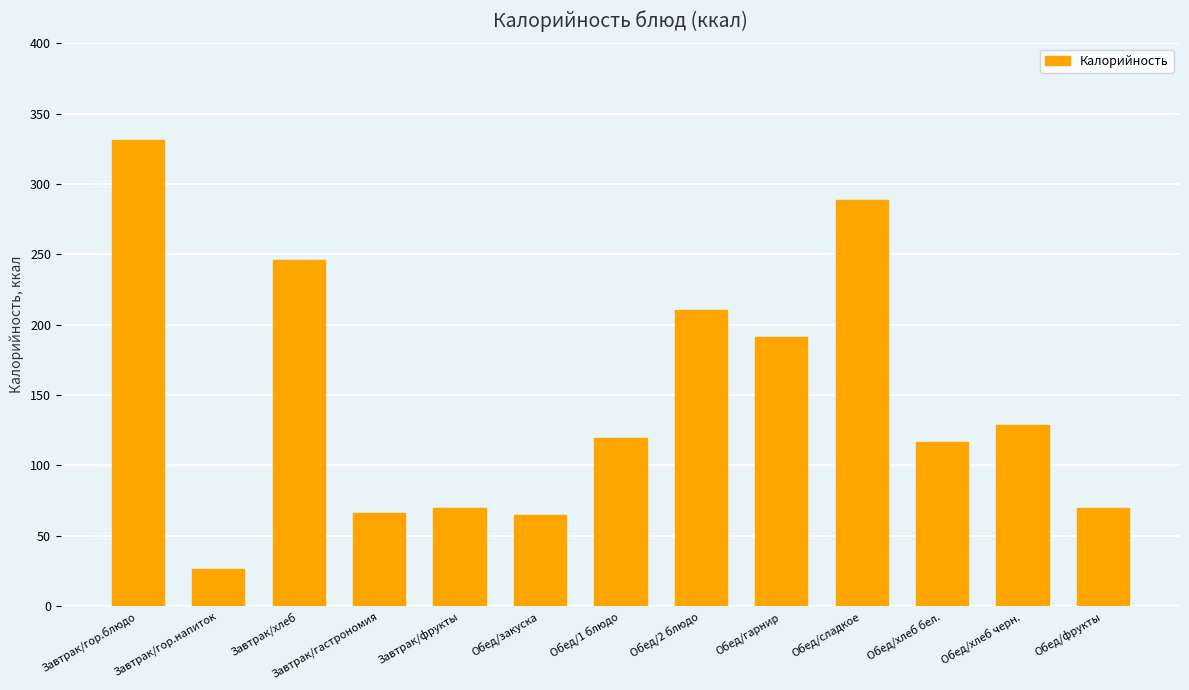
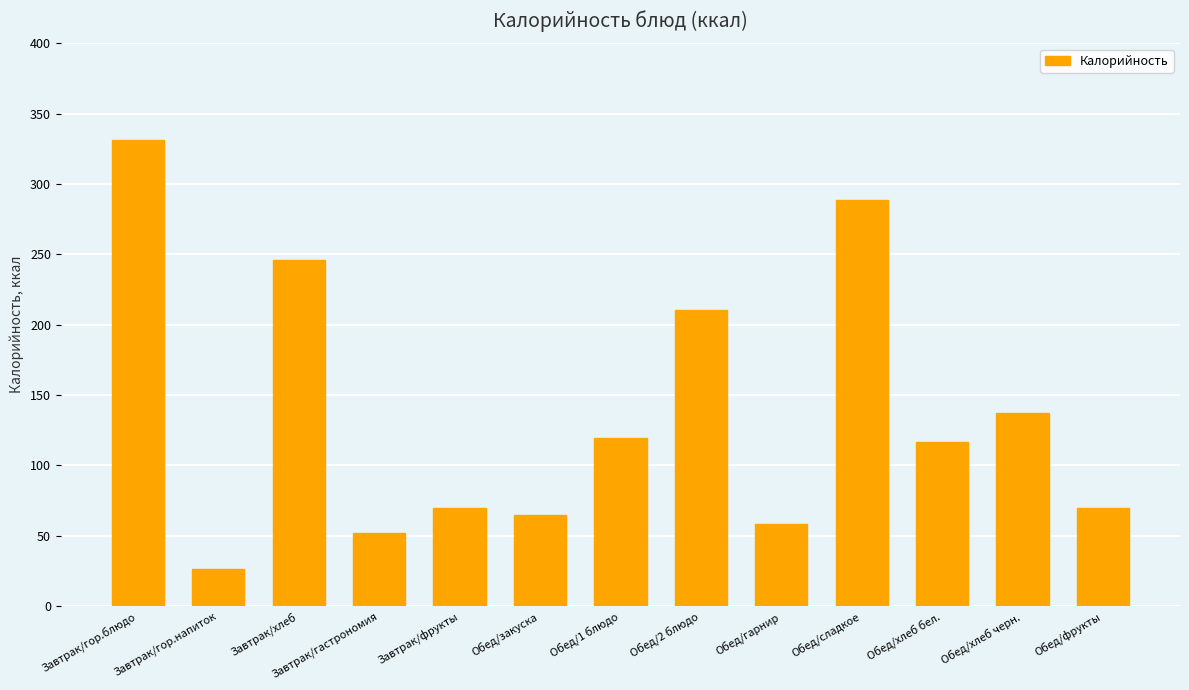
  {
    "Завтрак/гор.блюдо": 331,
    "Завтрак/гор.напиток": 27,
    "Завтрак/хлеб": 246,
-   "Завтрак/гастрономия": 66,
+   "Завтрак/гастрономия": 52,
    "Завтрак/фрукты": 70,
    "Обед/закуска": 65,
    "Обед/1 блюдо": 119,
    "Обед/2 блюдо": 211,
-   "Обед/гарнир": 191,
+   "Обед/гарнир": 59,
    "Обед/сладкое": 289,
    "Обед/хлеб бел.": 117,
-   "Обед/хлеб черн.": 129,
+   "Обед/хлеб черн.": 137,
    "Обед/фрукты": 70
  }
